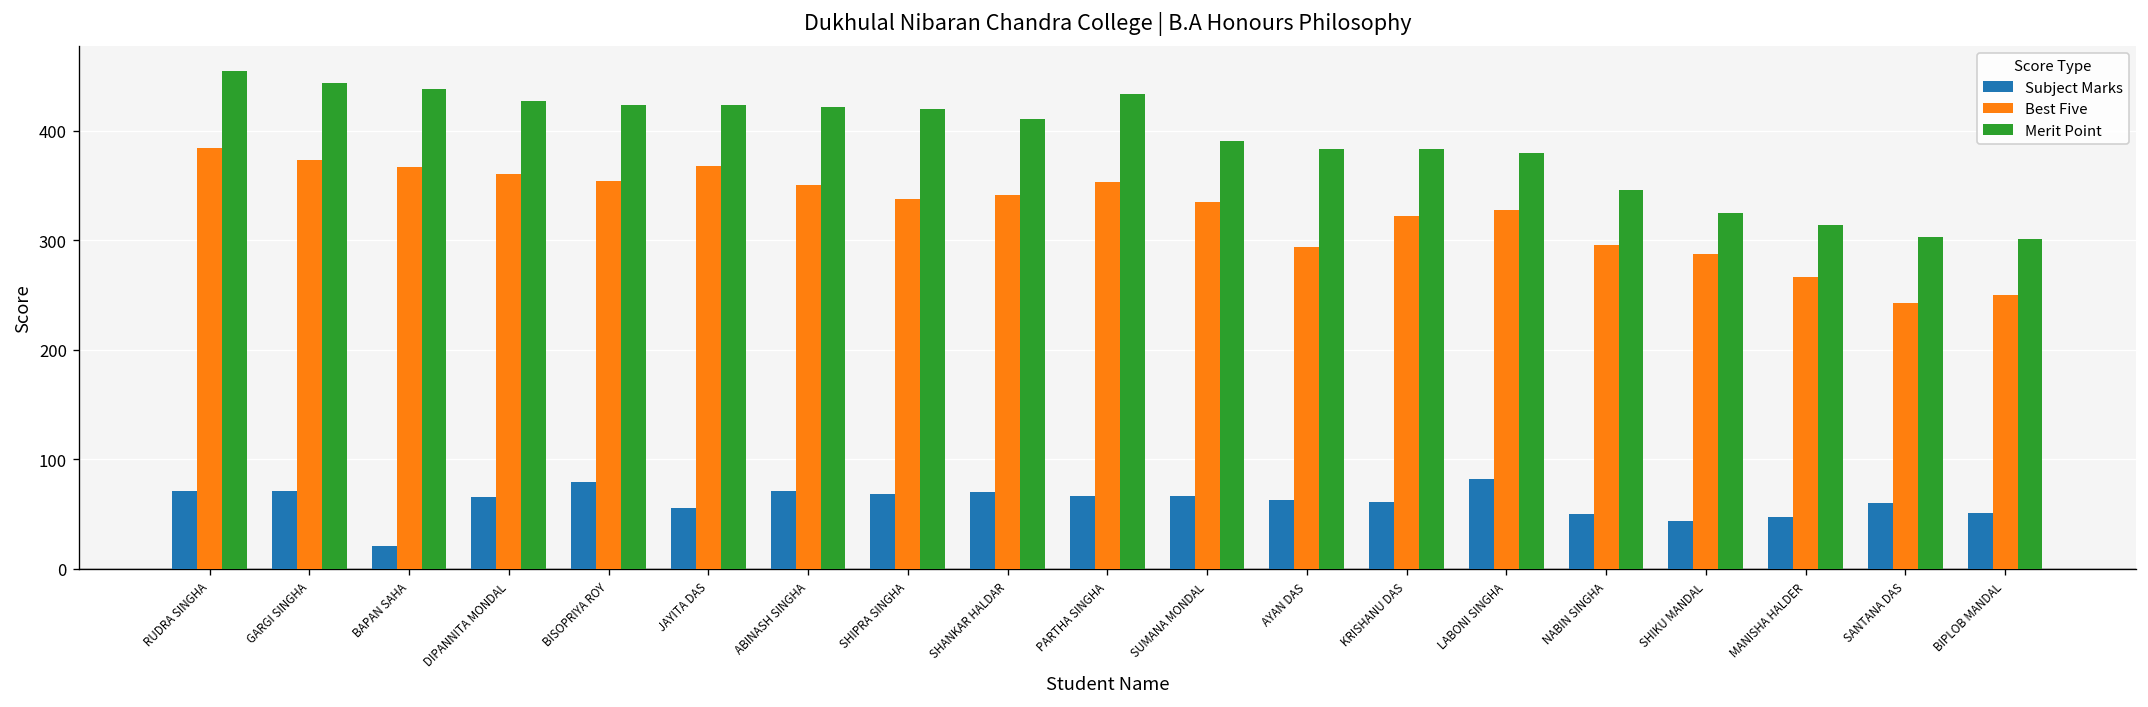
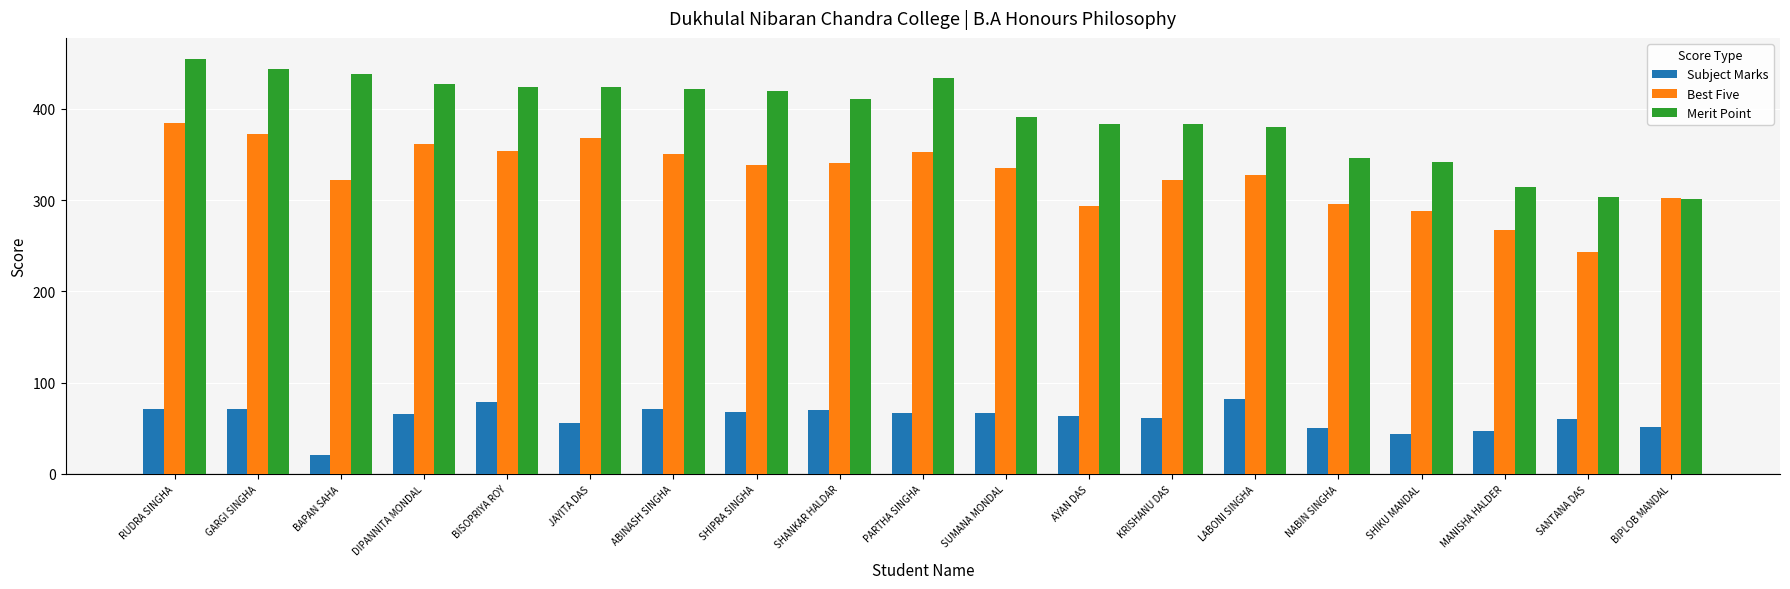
  {
    "Subject Marks": {
      "RUDRA SINGHA": 70,
      "GARGI SINGHA": 70,
      "BAPAN SAHA": 20,
      "DIPANNITA MONDAL": 70,
      "BISOPRIYA ROY": 80,
      "JAYITA DAS": 60,
      "ABINASH SINGHA": 70,
      "SHIPRA SINGHA": 70,
      "SHANKAR HALDAR": 70,
      "PARTHA SINGHA": 70,
      "SUMANA MONDAL": 70,
      "AYAN DAS": 60,
      "KRISHANU DAS": 60,
      "LABONI SINGHA": 80,
      "NABIN SINGHA": 50,
      "SHIKU MANDAL": 40,
      "MANISHA HALDER": 50,
      "SANTANA DAS": 60,
      "BIPLOB MANDAL": 50
    },
    "Best Five": {
      "RUDRA SINGHA": 380,
      "GARGI SINGHA": 370,
-     "BAPAN SAHA": 370,
+     "BAPAN SAHA": 320,
      "DIPANNITA MONDAL": 360,
      "BISOPRIYA ROY": 350,
      "JAYITA DAS": 370,
      "ABINASH SINGHA": 350,
      "SHIPRA SINGHA": 340,
      "SHANKAR HALDAR": 340,
      "PARTHA SINGHA": 350,
      "SUMANA MONDAL": 340,
      "AYAN DAS": 290,
      "KRISHANU DAS": 320,
      "LABONI SINGHA": 330,
      "NABIN SINGHA": 300,
      "SHIKU MANDAL": 290,
      "MANISHA HALDER": 270,
      "SANTANA DAS": 240,
-     "BIPLOB MANDAL": 250
+     "BIPLOB MANDAL": 300
    },
    "Merit Point": {
      "RUDRA SINGHA": 460,
      "GARGI SINGHA": 440,
      "BAPAN SAHA": 440,
      "DIPANNITA MONDAL": 430,
      "BISOPRIYA ROY": 420,
      "JAYITA DAS": 420,
      "ABINASH SINGHA": 420,
      "SHIPRA SINGHA": 420,
      "SHANKAR HALDAR": 410,
      "PARTHA SINGHA": 430,
      "SUMANA MONDAL": 390,
      "AYAN DAS": 380,
      "KRISHANU DAS": 380,
      "LABONI SINGHA": 380,
      "NABIN SINGHA": 350,
-     "SHIKU MANDAL": 330,
+     "SHIKU MANDAL": 340,
      "MANISHA HALDER": 310,
      "SANTANA DAS": 300,
      "BIPLOB MANDAL": 300
    }
  }
